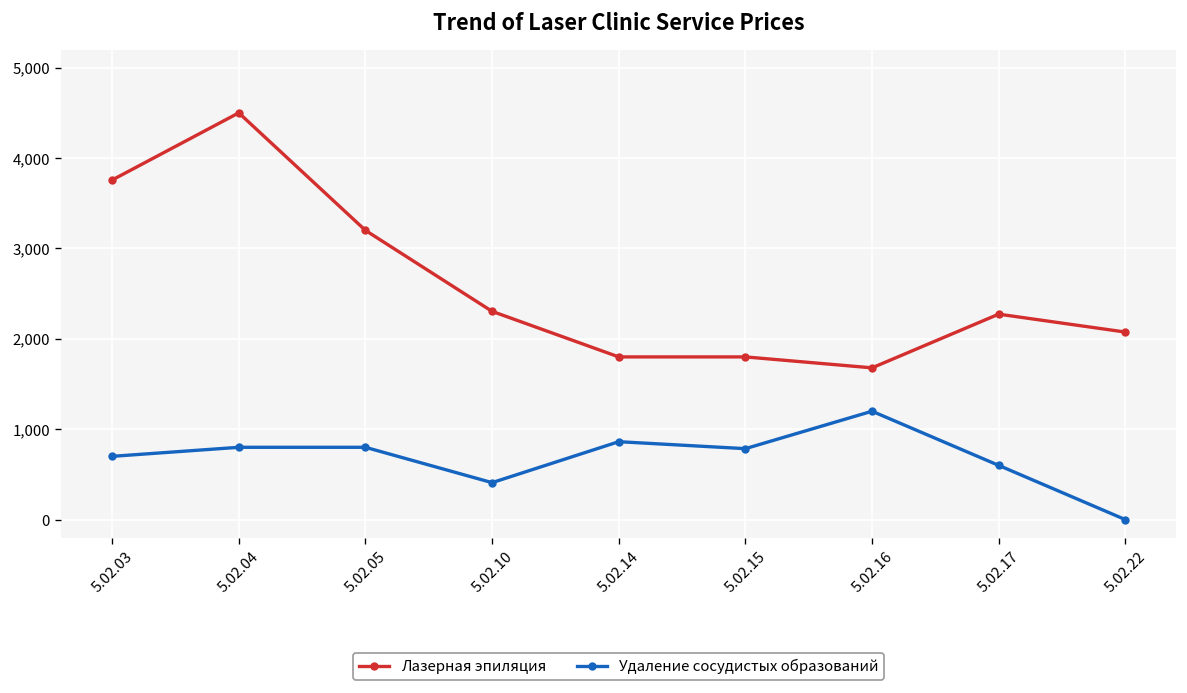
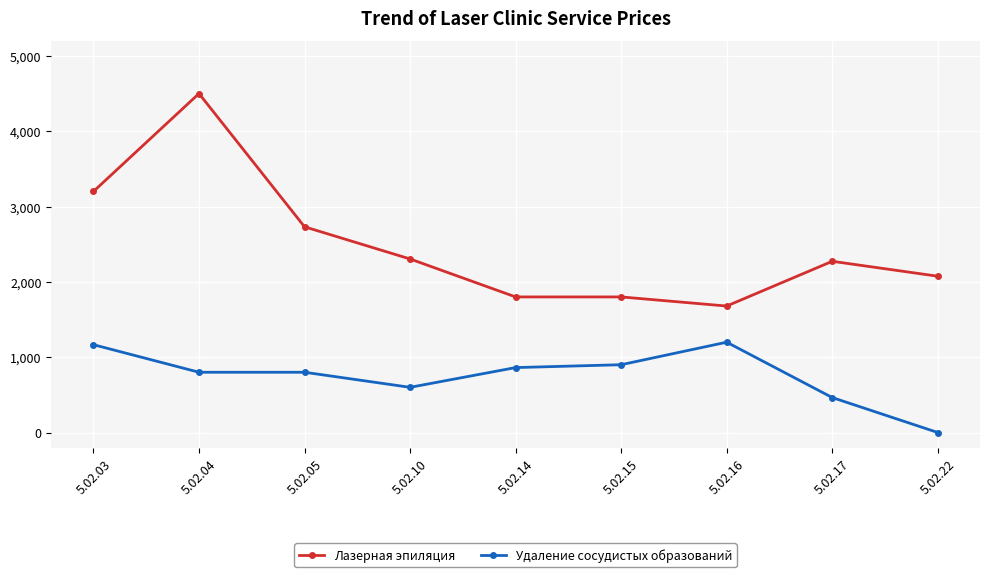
  {
    "Лазерная эпиляция": {
-     "5.02.03": "3,800",
+     "5.02.03": "3,200",
      "5.02.04": "4,500",
-     "5.02.05": "3,200",
+     "5.02.05": "2,700",
      "5.02.10": "2,300",
      "5.02.14": "1,800",
      "5.02.15": "1,800",
      "5.02.16": "1,700",
      "5.02.17": "2,300",
      "5.02.22": "2,100"
    },
    "Удаление сосудистых образований": {
-     "5.02.03": "700",
+     "5.02.03": "1,200",
      "5.02.04": "800",
      "5.02.05": "800",
-     "5.02.10": "400",
+     "5.02.10": "600",
      "5.02.14": "900",
-     "5.02.15": "800",
+     "5.02.15": "900",
      "5.02.16": "1,200",
-     "5.02.17": "600",
+     "5.02.17": "500",
      "5.02.22": "0"
    }
  }
